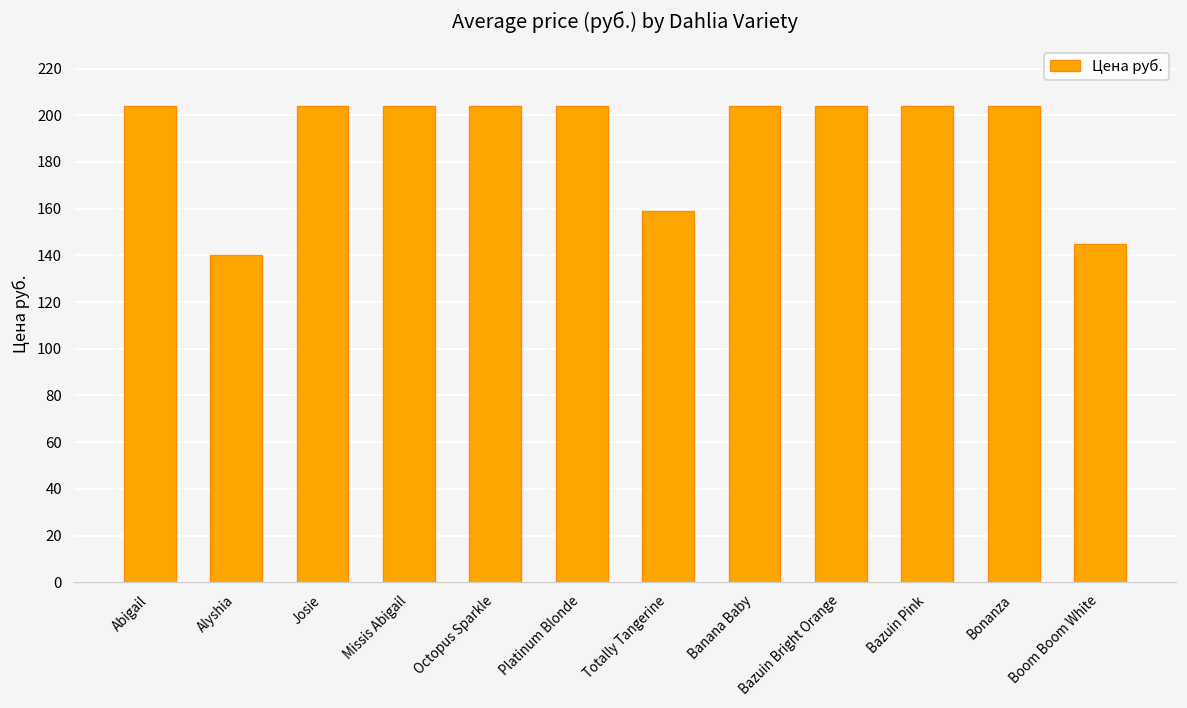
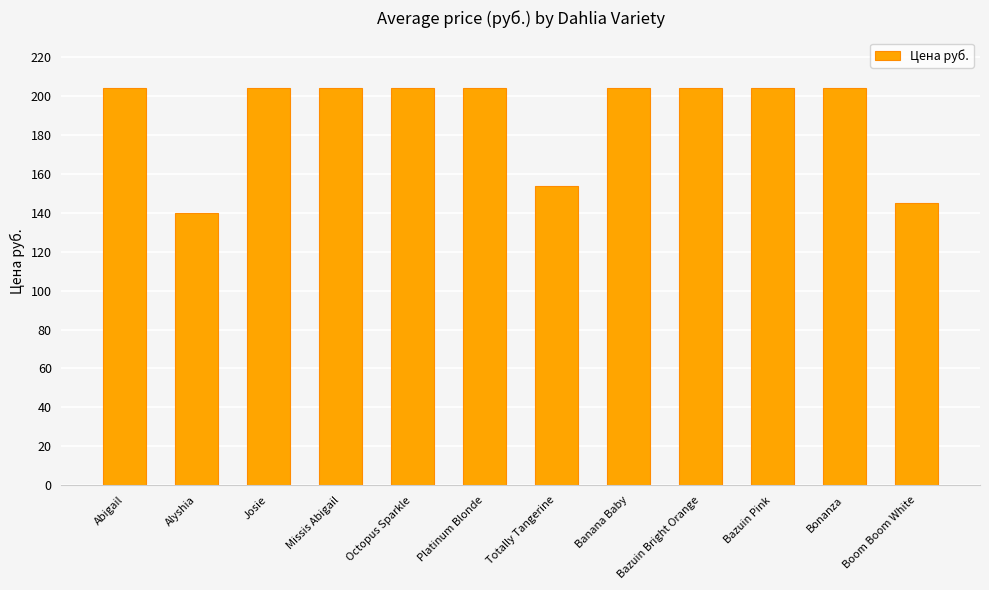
  {
    "Abigail": 204,
    "Alyshia": 140,
    "Josie": 204,
    "Missis Abigail": 204,
    "Octopus Sparkle": 204,
    "Platinum Blonde": 204,
-   "Totally Tangerine": 159,
+   "Totally Tangerine": 154,
    "Banana Baby": 204,
    "Bazuin Bright Orange": 204,
    "Bazuin Pink": 204,
    "Bonanza": 204,
    "Boom Boom White": 145
  }
